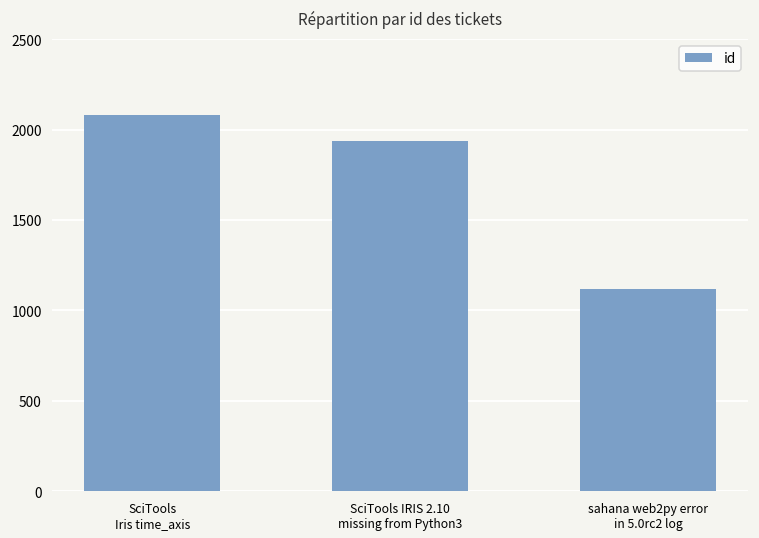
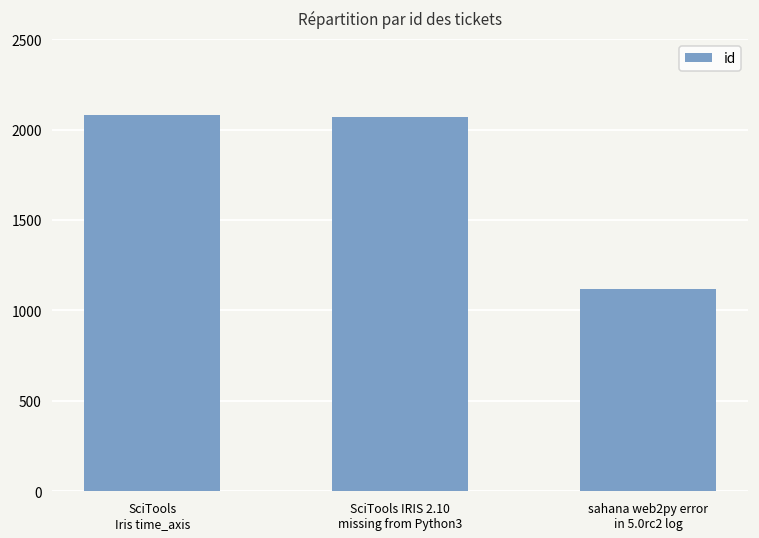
  {
    "SciTools Iris time_axis": 2080,
-   "SciTools IRIS 2.10 missing from Python3": 1930,
+   "SciTools IRIS 2.10 missing from Python3": 2070,
    "sahana web2py error in 5.0rc2 log": 1120
  }
